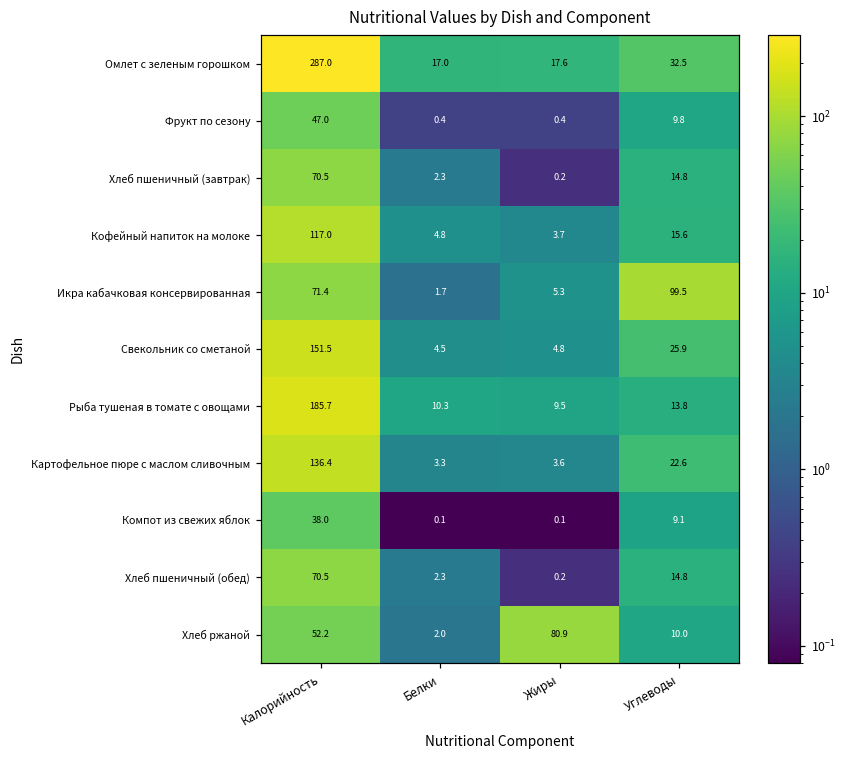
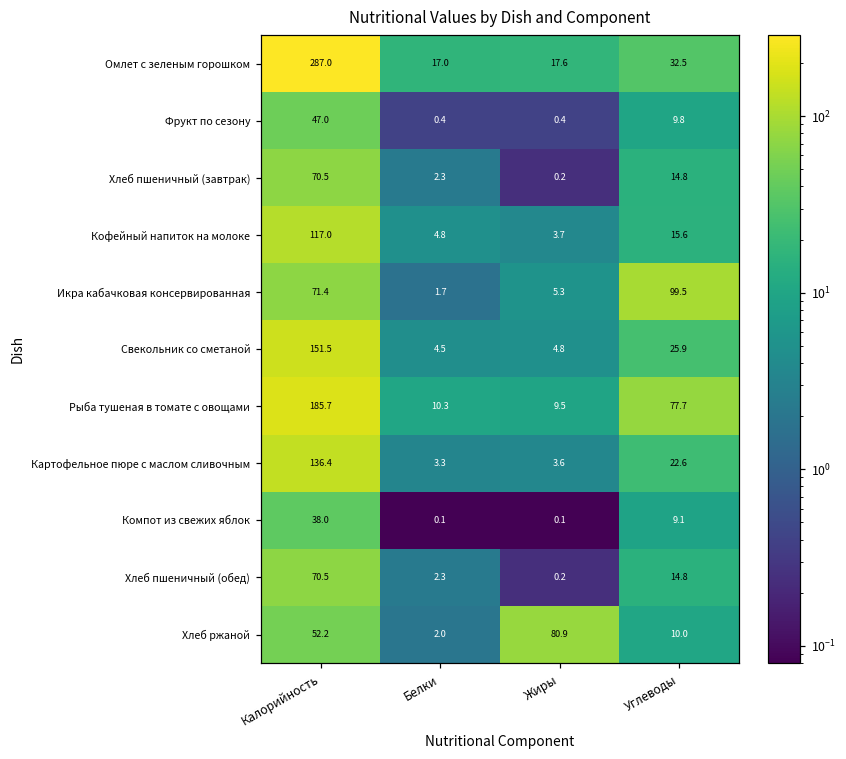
  {
    "Омлет с зеленым горошком": {
      "Калорийность": 287.0,
      "Белки": 17.0,
      "Жиры": 17.6,
      "Углеводы": 32.5
    },
    "Фрукт по сезону": {
      "Калорийность": 47.0,
      "Белки": 0.4,
      "Жиры": 0.4,
      "Углеводы": 9.8
    },
    "Хлеб пшеничный (завтрак)": {
      "Калорийность": 70.5,
      "Белки": 2.3,
      "Жиры": 0.2,
      "Углеводы": 14.8
    },
    "Кофейный напиток на молоке": {
      "Калорийность": 117.0,
      "Белки": 4.8,
      "Жиры": 3.7,
      "Углеводы": 15.6
    },
    "Икра кабачковая консервированная": {
      "Калорийность": 71.4,
      "Белки": 1.7,
      "Жиры": 5.3,
      "Углеводы": 99.5
    },
    "Свекольник со сметаной": {
      "Калорийность": 151.5,
      "Белки": 4.5,
      "Жиры": 4.8,
      "Углеводы": 25.9
    },
    "Рыба тушеная в томате с овощами": {
      "Калорийность": 185.7,
      "Белки": 10.3,
      "Жиры": 9.5,
-     "Углеводы": 13.8
+     "Углеводы": 77.7
    },
    "Картофельное пюре с маслом сливочным": {
      "Калорийность": 136.4,
      "Белки": 3.3,
      "Жиры": 3.6,
      "Углеводы": 22.6
    },
    "Компот из свежих яблок": {
      "Калорийность": 38.0,
      "Белки": 0.1,
      "Жиры": 0.1,
      "Углеводы": 9.1
    },
    "Хлеб пшеничный (обед)": {
      "Калорийность": 70.5,
      "Белки": 2.3,
      "Жиры": 0.2,
      "Углеводы": 14.8
    },
    "Хлеб ржаной": {
      "Калорийность": 52.2,
      "Белки": 2.0,
      "Жиры": 80.9,
      "Углеводы": 10.0
    }
  }
